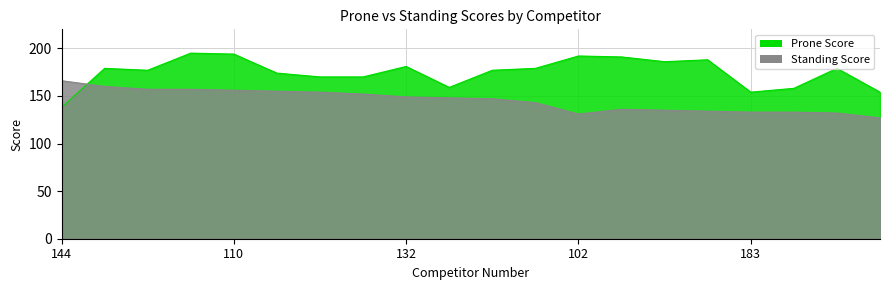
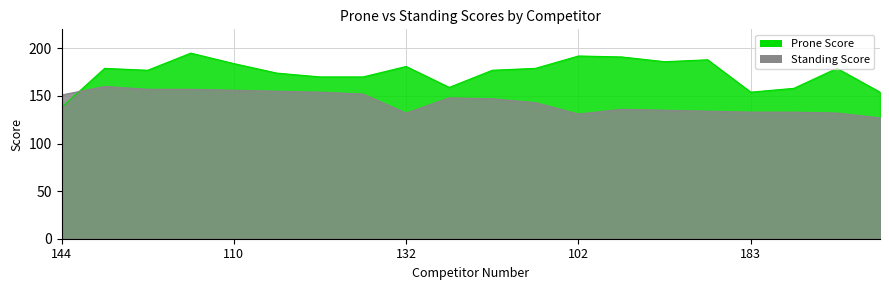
  {
    "Prone Score": {
      "144": 140,
-     "110": 190,
+     "110": 180,
      "132": 180,
      "102": 190,
      "183": 150
    },
    "Standing Score": {
-     "144": 170,
+     "144": 150,
      "110": 160,
-     "132": 150,
+     "132": 130,
      "102": 130,
      "183": 130
    }
  }
